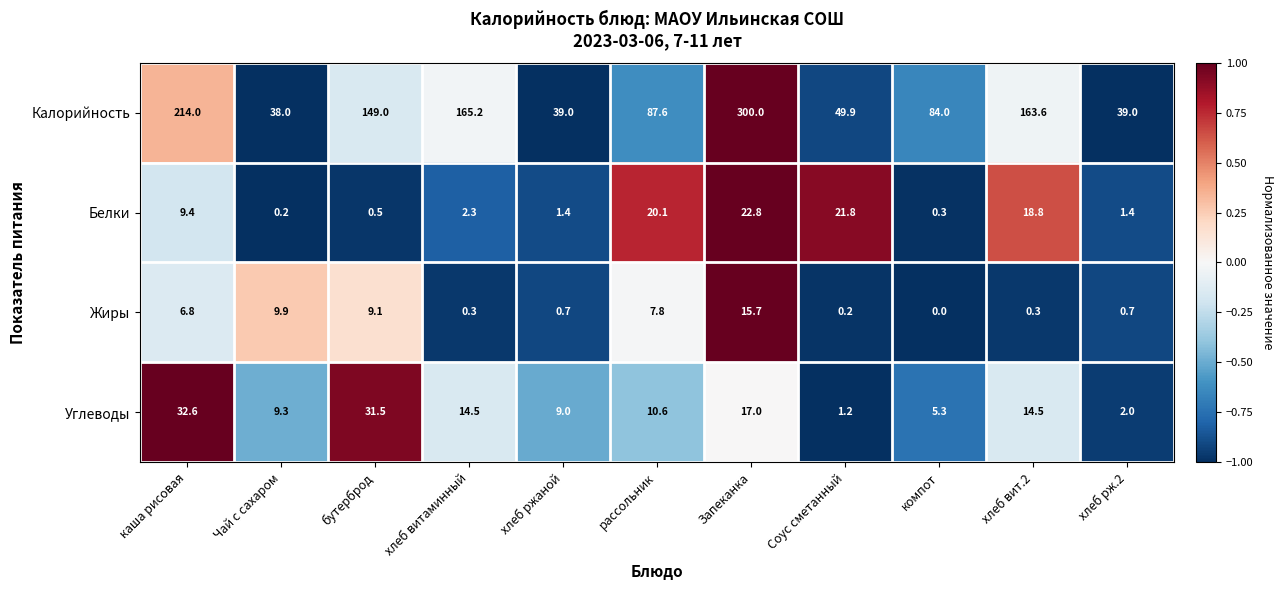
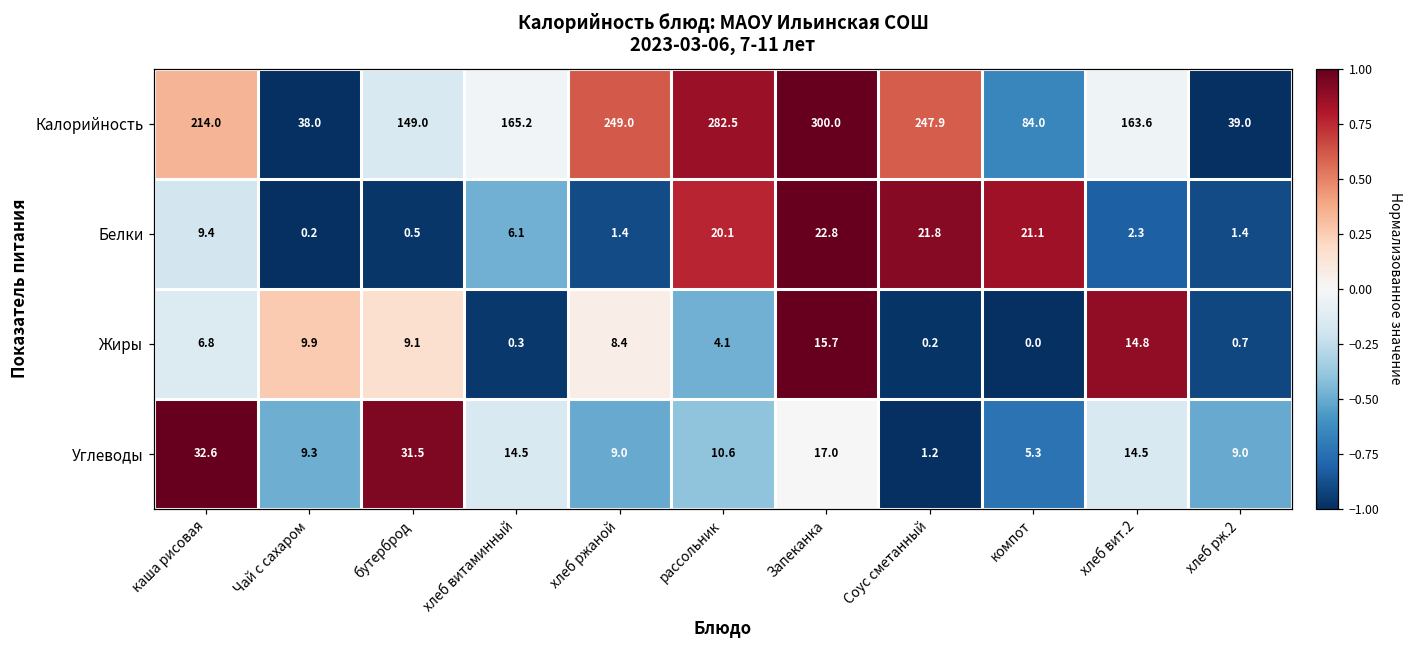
  {
    "Калорийность": {
      "каша рисовая": 214.0,
      "Чай с сахаром": 38.0,
      "бутерброд": 149.0,
      "хлеб витаминный": 165.2,
-     "хлеб ржаной": 39.0,
-     "рассольник": 87.6,
+     "хлеб ржаной": 249.0,
+     "рассольник": 282.5,
      "Запеканка": 300.0,
-     "Соус сметанный": 49.9,
+     "Соус сметанный": 247.9,
      "компот": 84.0,
      "хлеб вит.2": 163.6,
      "хлеб рж.2": 39.0
    },
    "Белки": {
      "каша рисовая": 9.4,
      "Чай с сахаром": 0.2,
      "бутерброд": 0.5,
-     "хлеб витаминный": 2.3,
+     "хлеб витаминный": 6.1,
      "хлеб ржаной": 1.4,
      "рассольник": 20.1,
      "Запеканка": 22.8,
      "Соус сметанный": 21.8,
-     "компот": 0.3,
-     "хлеб вит.2": 18.8,
+     "компот": 21.1,
+     "хлеб вит.2": 2.3,
      "хлеб рж.2": 1.4
    },
    "Жиры": {
      "каша рисовая": 6.8,
      "Чай с сахаром": 9.9,
      "бутерброд": 9.1,
      "хлеб витаминный": 0.3,
-     "хлеб ржаной": 0.7,
-     "рассольник": 7.8,
+     "хлеб ржаной": 8.4,
+     "рассольник": 4.1,
      "Запеканка": 15.7,
      "Соус сметанный": 0.2,
      "компот": 0.0,
-     "хлеб вит.2": 0.3,
+     "хлеб вит.2": 14.8,
      "хлеб рж.2": 0.7
    },
    "Углеводы": {
      "каша рисовая": 32.6,
      "Чай с сахаром": 9.3,
      "бутерброд": 31.5,
      "хлеб витаминный": 14.5,
      "хлеб ржаной": 9.0,
      "рассольник": 10.6,
      "Запеканка": 17.0,
      "Соус сметанный": 1.2,
      "компот": 5.3,
      "хлеб вит.2": 14.5,
-     "хлеб рж.2": 2.0
+     "хлеб рж.2": 9.0
    }
  }
